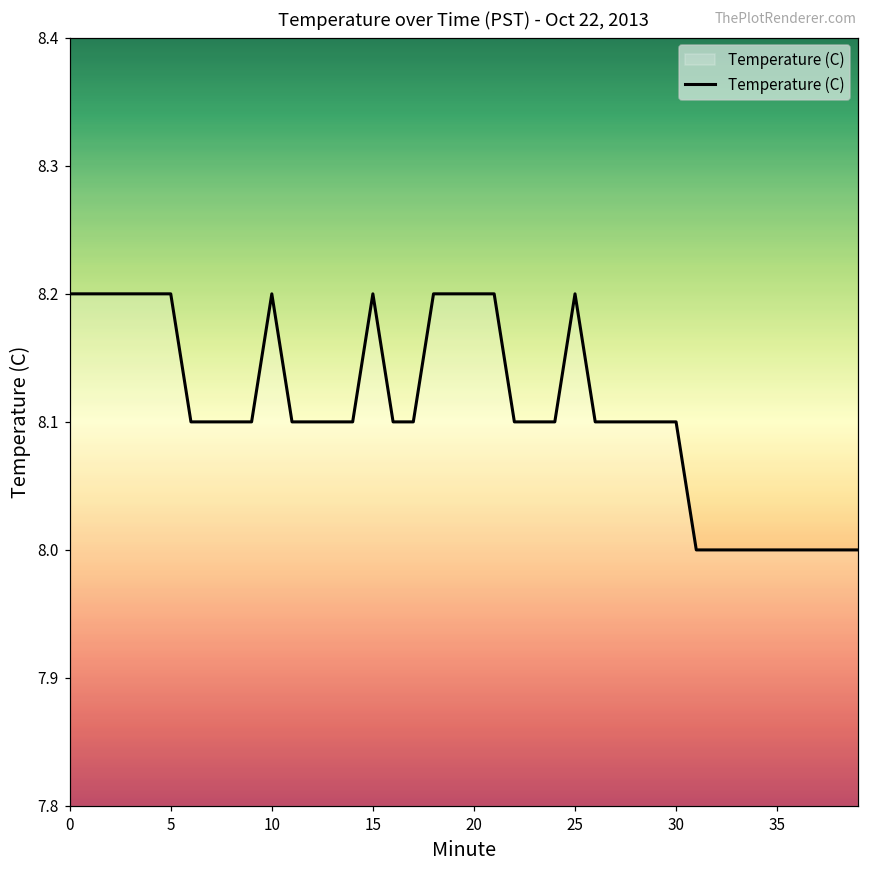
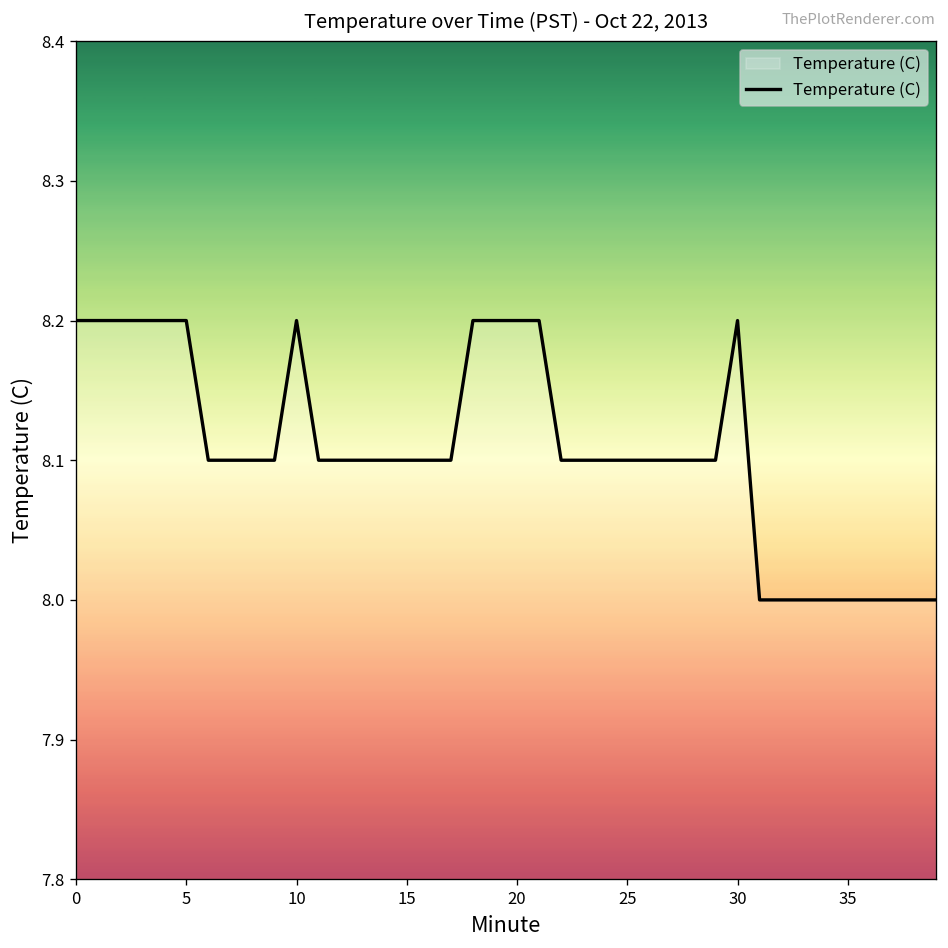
  {
    "0": 8.2,
    "5": 8.2,
    "10": 8.2,
-   "15": 8.2,
+   "15": 8.1,
    "20": 8.2,
-   "25": 8.2,
-   "30": 8.1,
+   "25": 8.1,
+   "30": 8.2,
    "35": 8.0
  }
